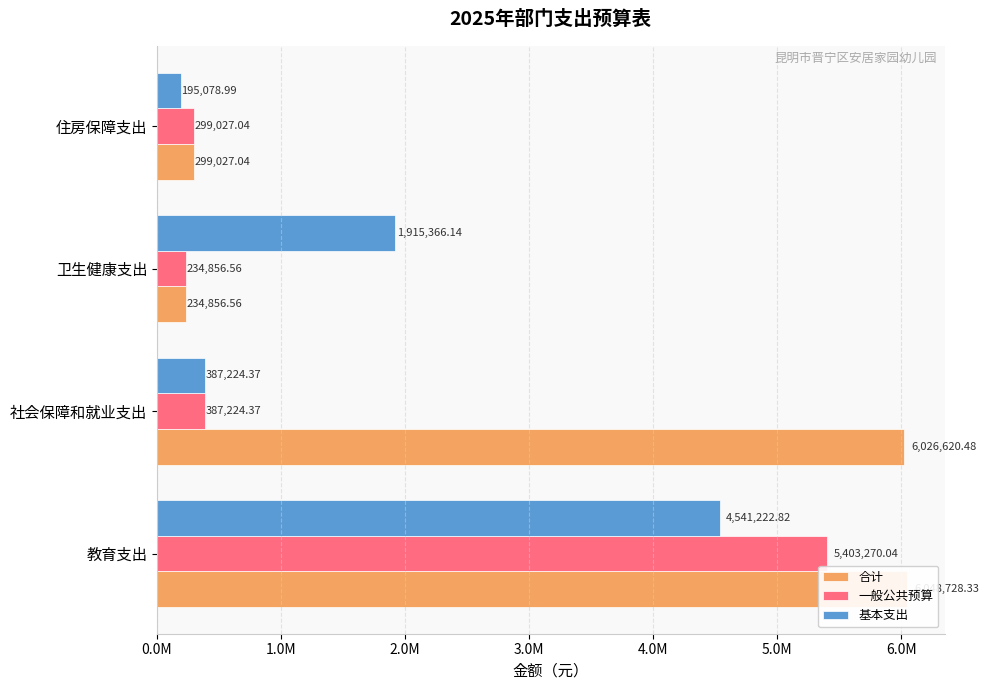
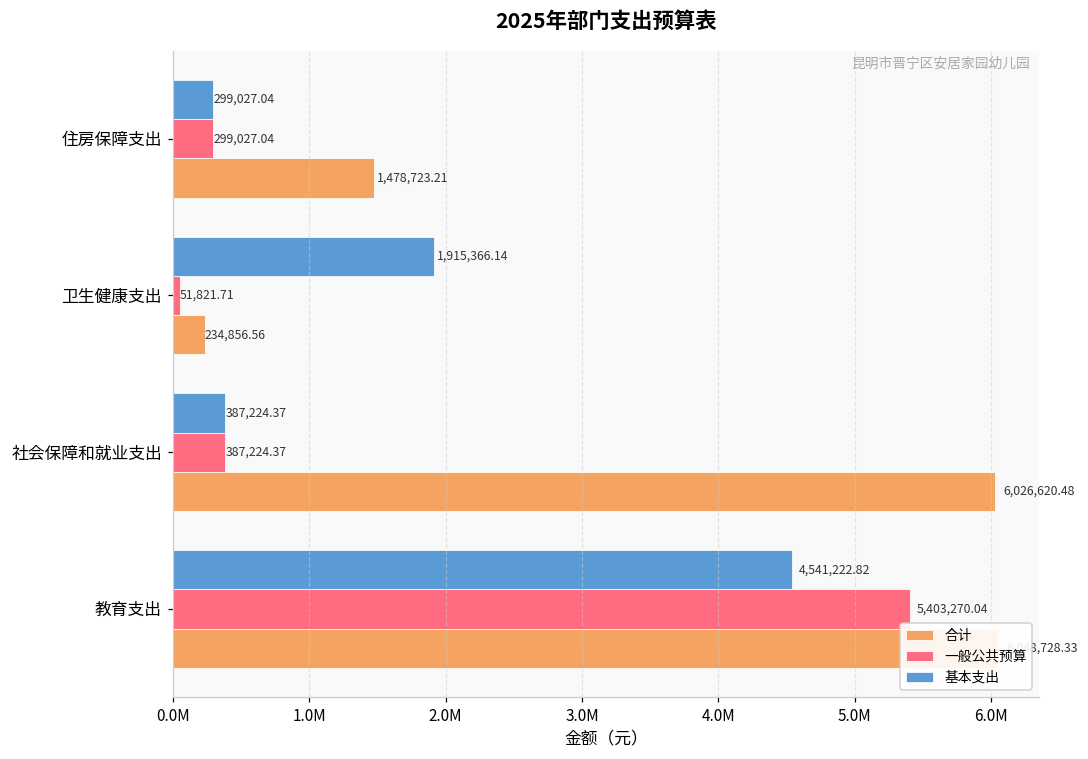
  {
    "合计": {
-     "住房保障支出": "299,027.04",
+     "住房保障支出": "1,478,723.21",
      "卫生健康支出": "234,856.56",
      "社会保障和就业支出": "6,026,620.48"
    },
    "一般公共预算": {
      "住房保障支出": "299,027.04",
-     "卫生健康支出": "234,856.56",
+     "卫生健康支出": "51,821.71",
      "社会保障和就业支出": "387,224.37",
      "教育支出": "5,403,270.04"
    },
    "基本支出": {
-     "住房保障支出": "195,078.99",
+     "住房保障支出": "299,027.04",
      "卫生健康支出": "1,915,366.14",
      "社会保障和就业支出": "387,224.37",
      "教育支出": "4,541,222.82"
    }
  }
